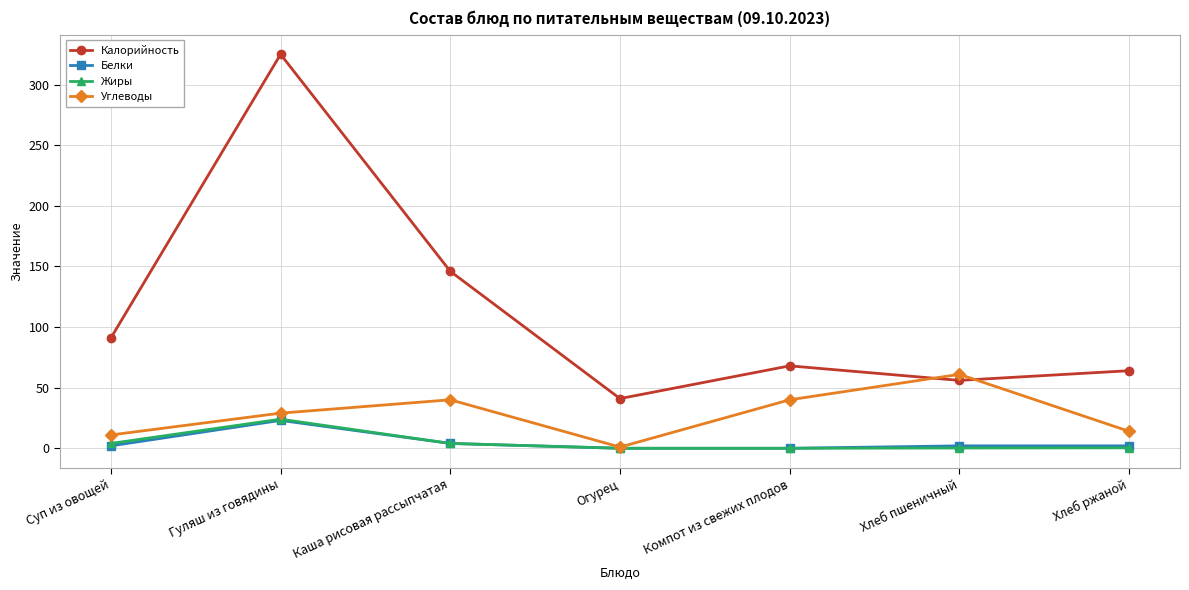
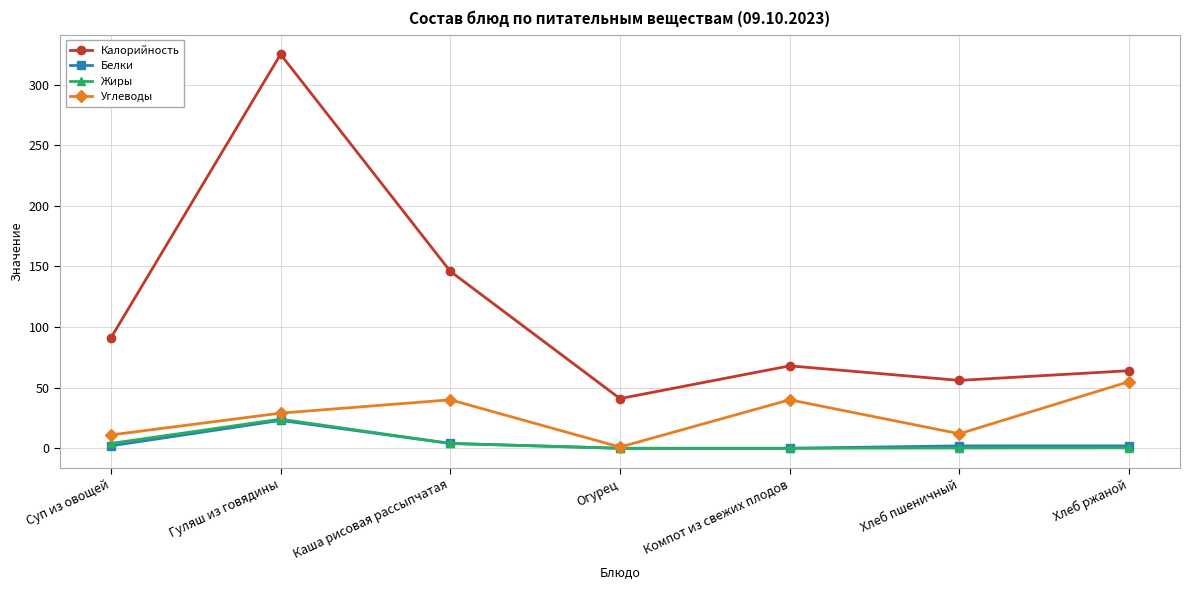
  {
    "Калорийность": {
      "Суп из овощей": 91,
      "Гуляш из говядины": 325,
      "Каша рисовая рассыпчатая": 146,
      "Огурец": 41,
      "Компот из свежих плодов": 68,
      "Хлеб пшеничный": 56,
      "Хлеб ржаной": 64
    },
    "Углеводы": {
      "Суп из овощей": 11,
      "Гуляш из говядины": 29,
      "Каша рисовая рассыпчатая": 40,
      "Компот из свежих плодов": 40,
-     "Хлеб пшеничный": 61,
-     "Хлеб ржаной": 14
+     "Хлеб пшеничный": 12,
+     "Хлеб ржаной": 55
    }
  }
